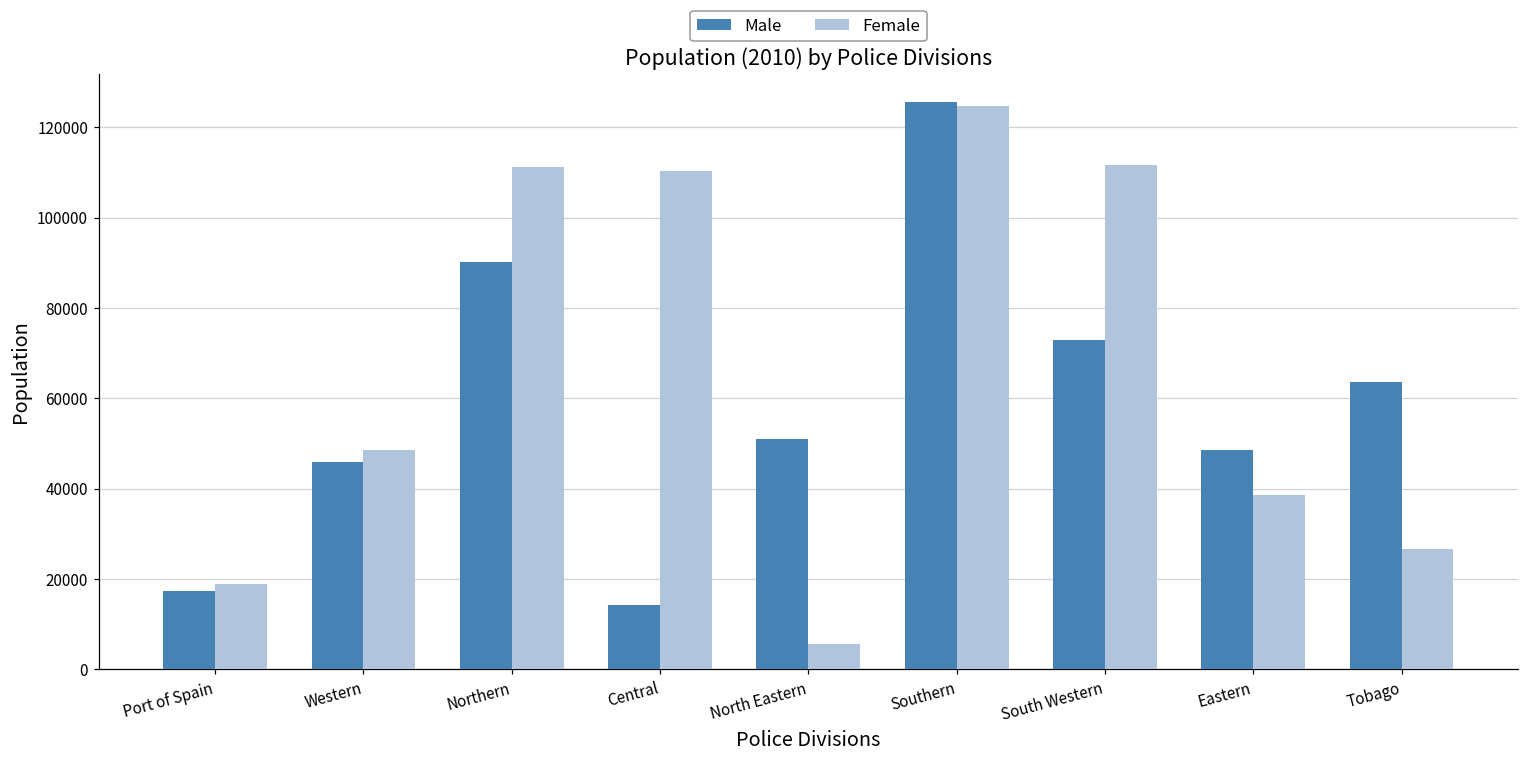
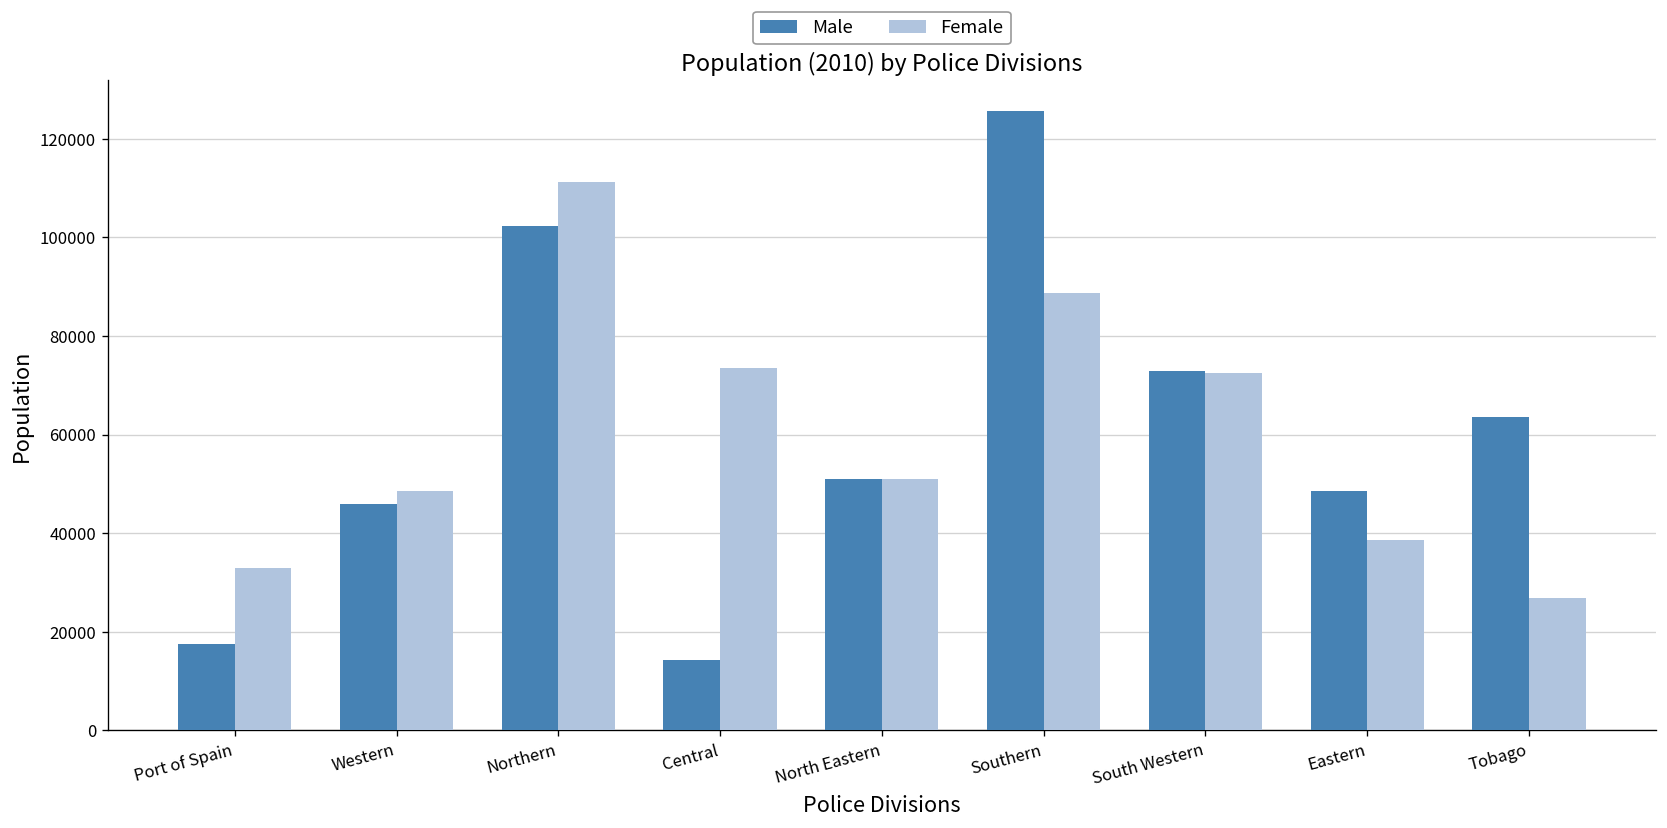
  {
    "Male": {
      "Port of Spain": 17000,
      "Western": 46000,
-     "Northern": 90000,
+     "Northern": 102000,
      "Central": 14000,
      "North Eastern": 51000,
      "Southern": 126000,
      "South Western": 73000,
      "Eastern": 49000,
      "Tobago": 64000
    },
    "Female": {
-     "Port of Spain": 19000,
+     "Port of Spain": 33000,
      "Western": 49000,
      "Northern": 111000,
-     "Central": 110000,
-     "North Eastern": 6000,
-     "Southern": 125000,
-     "South Western": 112000,
+     "Central": 74000,
+     "North Eastern": 51000,
+     "Southern": 89000,
+     "South Western": 72000,
      "Eastern": 39000,
      "Tobago": 27000
    }
  }
